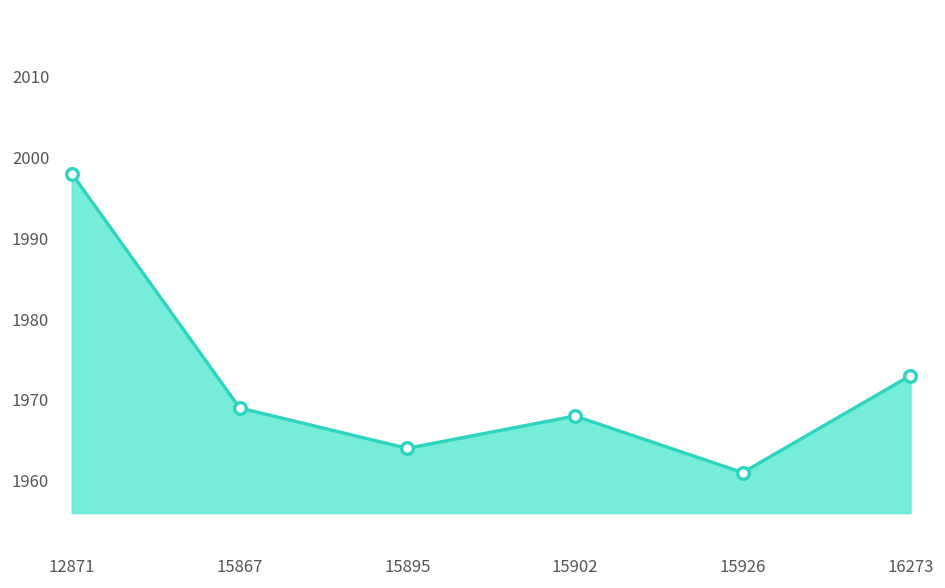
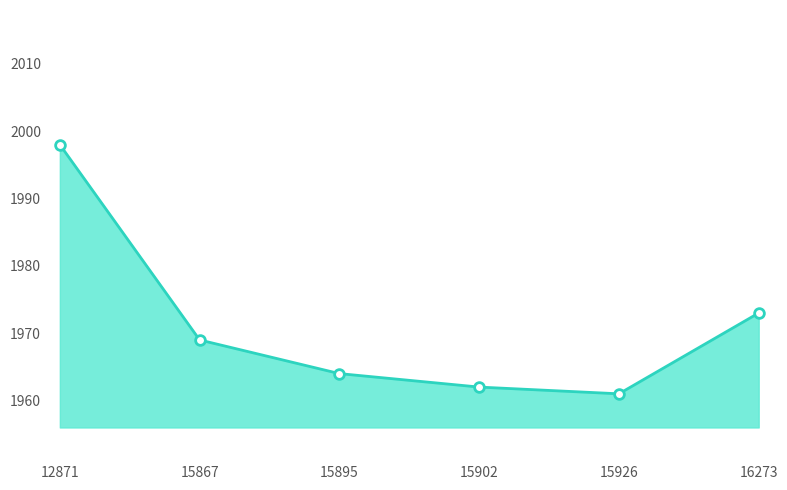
  {
    "12871": 1998,
    "15867": 1969,
    "15895": 1964,
-   "15902": 1968,
+   "15902": 1962,
    "15926": 1961,
    "16273": 1973
  }
